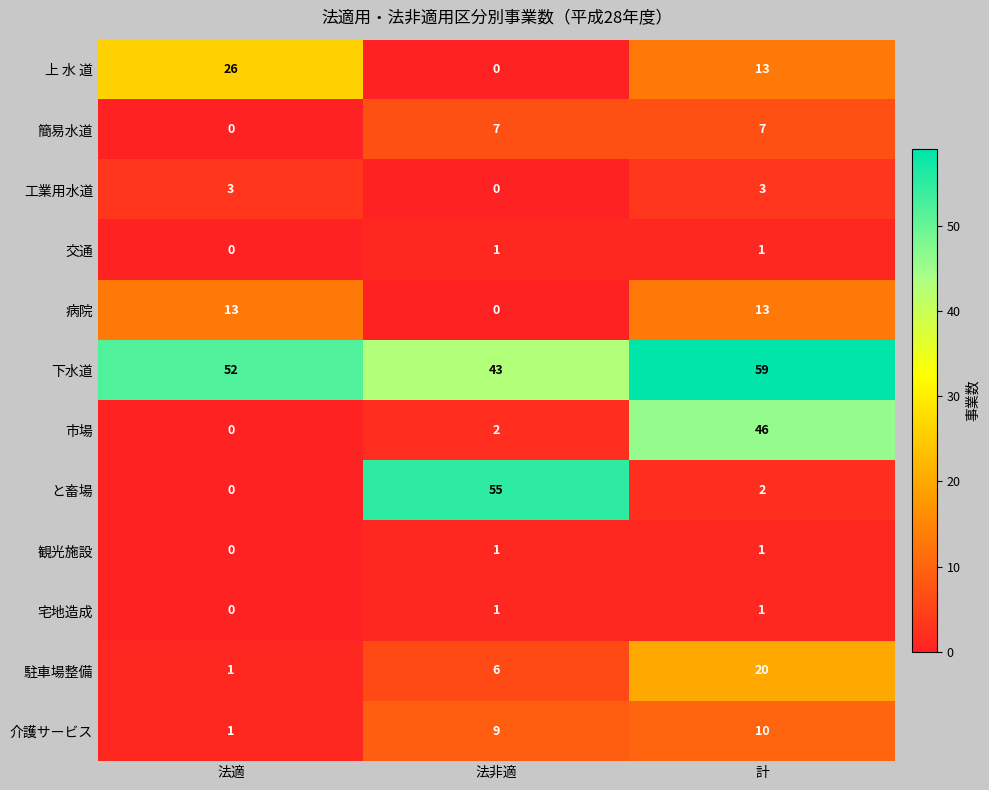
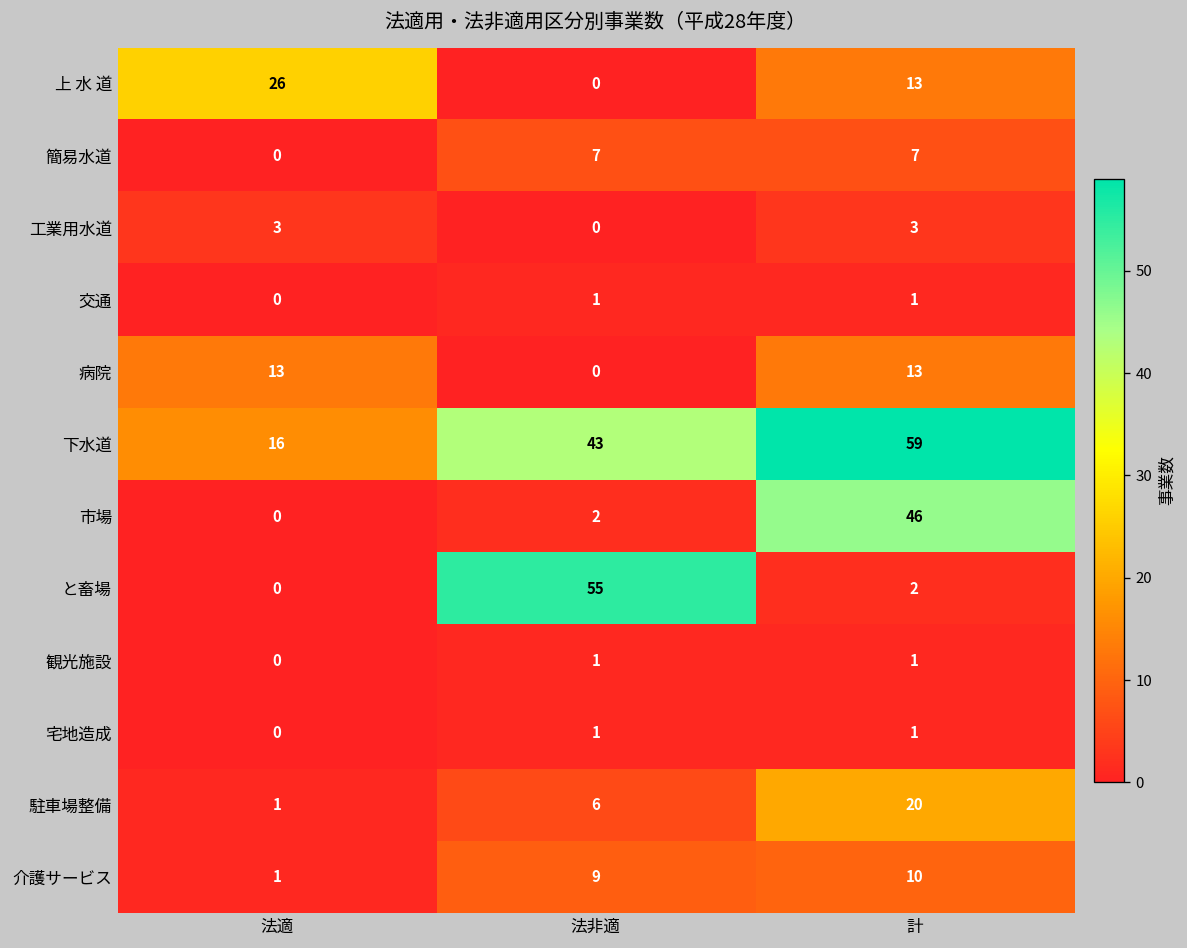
  {
    "上 水 道": {
      "法適": 26,
      "法非適": 0,
      "計": 13
    },
    "簡易水道": {
      "法適": 0,
      "法非適": 7,
      "計": 7
    },
    "工業用水道": {
      "法適": 3,
      "法非適": 0,
      "計": 3
    },
    "交通": {
      "法適": 0,
      "法非適": 1,
      "計": 1
    },
    "病院": {
      "法適": 13,
      "法非適": 0,
      "計": 13
    },
    "下水道": {
-     "法適": 52,
+     "法適": 16,
      "法非適": 43,
      "計": 59
    },
    "市場": {
      "法適": 0,
      "法非適": 2,
      "計": 46
    },
    "と畜場": {
      "法適": 0,
      "法非適": 55,
      "計": 2
    },
    "観光施設": {
      "法適": 0,
      "法非適": 1,
      "計": 1
    },
    "宅地造成": {
      "法適": 0,
      "法非適": 1,
      "計": 1
    },
    "駐車場整備": {
      "法適": 1,
      "法非適": 6,
      "計": 20
    },
    "介護サービス": {
      "法適": 1,
      "法非適": 9,
      "計": 10
    }
  }
